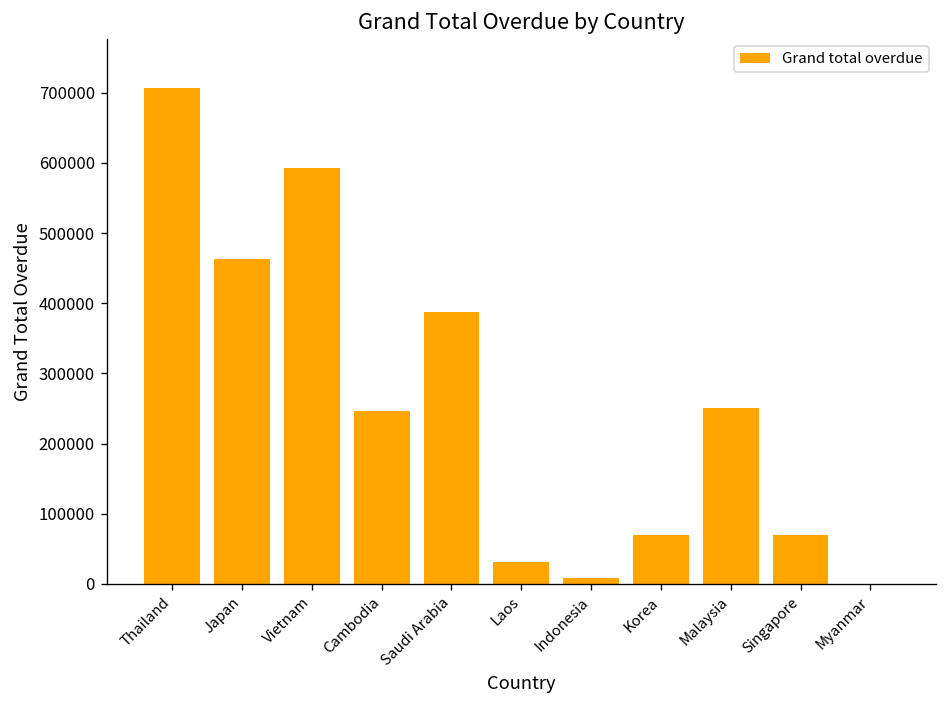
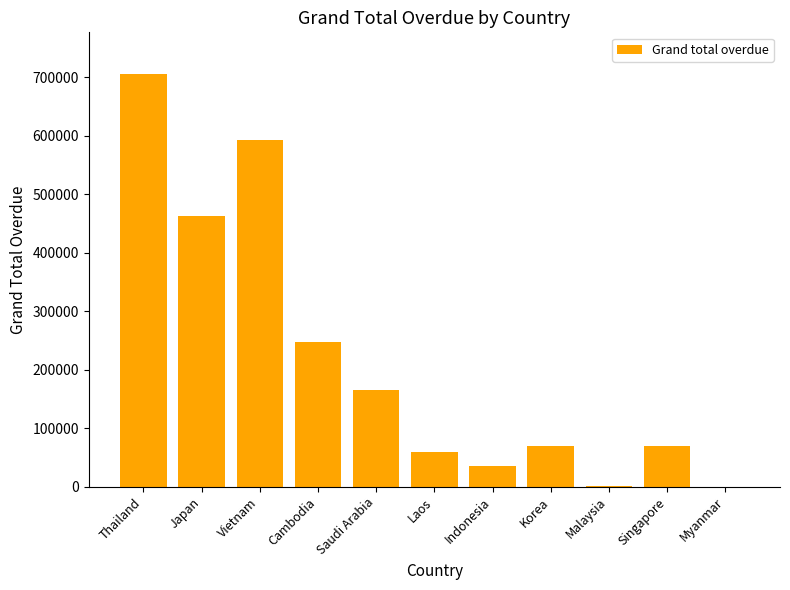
  {
    "Thailand": 710000,
    "Japan": 460000,
    "Vietnam": 590000,
    "Cambodia": 250000,
-   "Saudi Arabia": 390000,
-   "Laos": 30000,
-   "Indonesia": 10000,
+   "Saudi Arabia": 170000,
+   "Laos": 60000,
+   "Indonesia": 40000,
    "Korea": 70000,
-   "Malaysia": 250000,
+   "Malaysia": 0,
    "Singapore": 70000,
    "Myanmar": 0
  }
